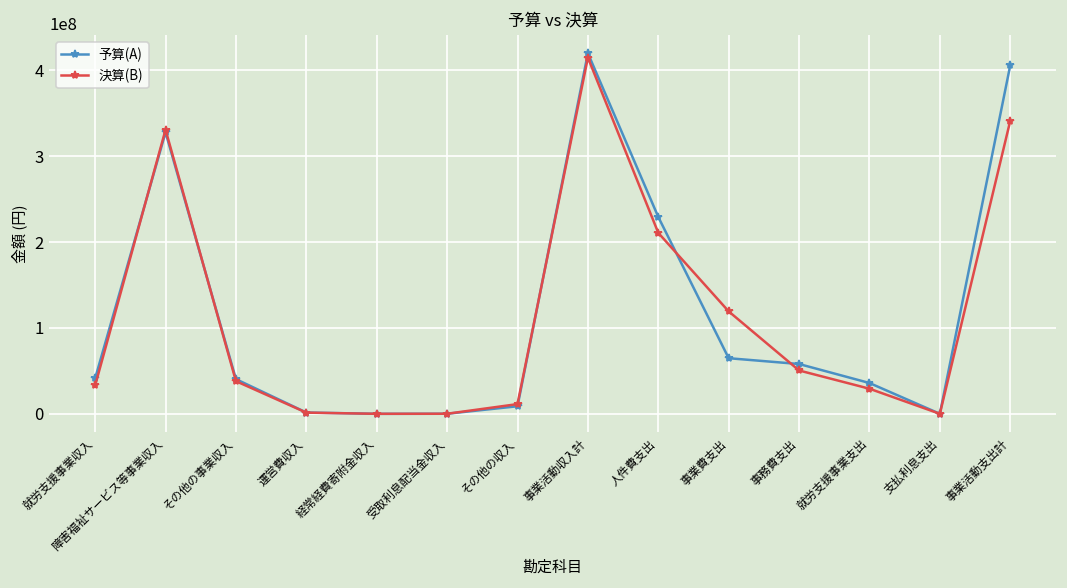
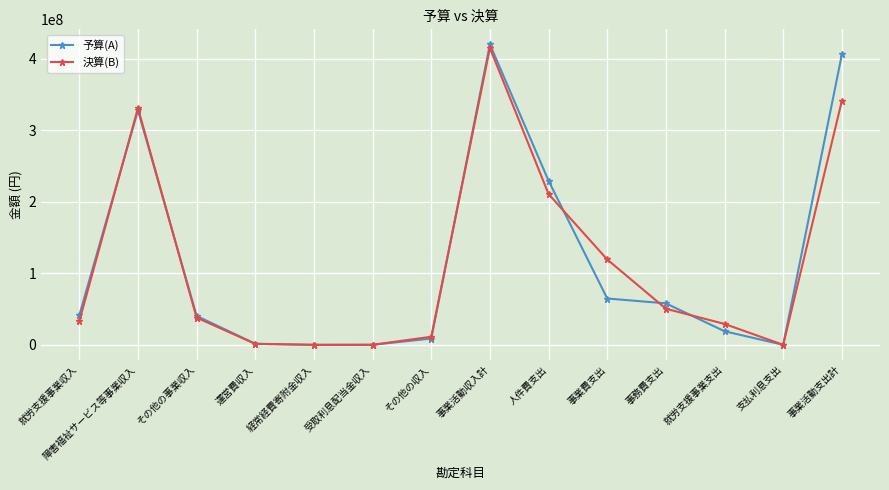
  {
    "予算(A)": {
      "就労支援事業収入": 40000000,
      "事業活動収入計": 420000000,
      "人件費支出": 230000000,
      "事業費支出": 60000000,
      "事務費支出": 60000000,
-     "就労支援事業支出": 40000000,
+     "就労支援事業支出": 20000000,
      "事業活動支出計": 410000000
    },
    "決算(B)": {
      "就労支援事業収入": 30000000,
      "事業活動収入計": 410000000,
      "人件費支出": 210000000,
      "事業費支出": 120000000,
      "事務費支出": 50000000,
      "就労支援事業支出": 30000000,
      "事業活動支出計": 340000000
    }
  }
